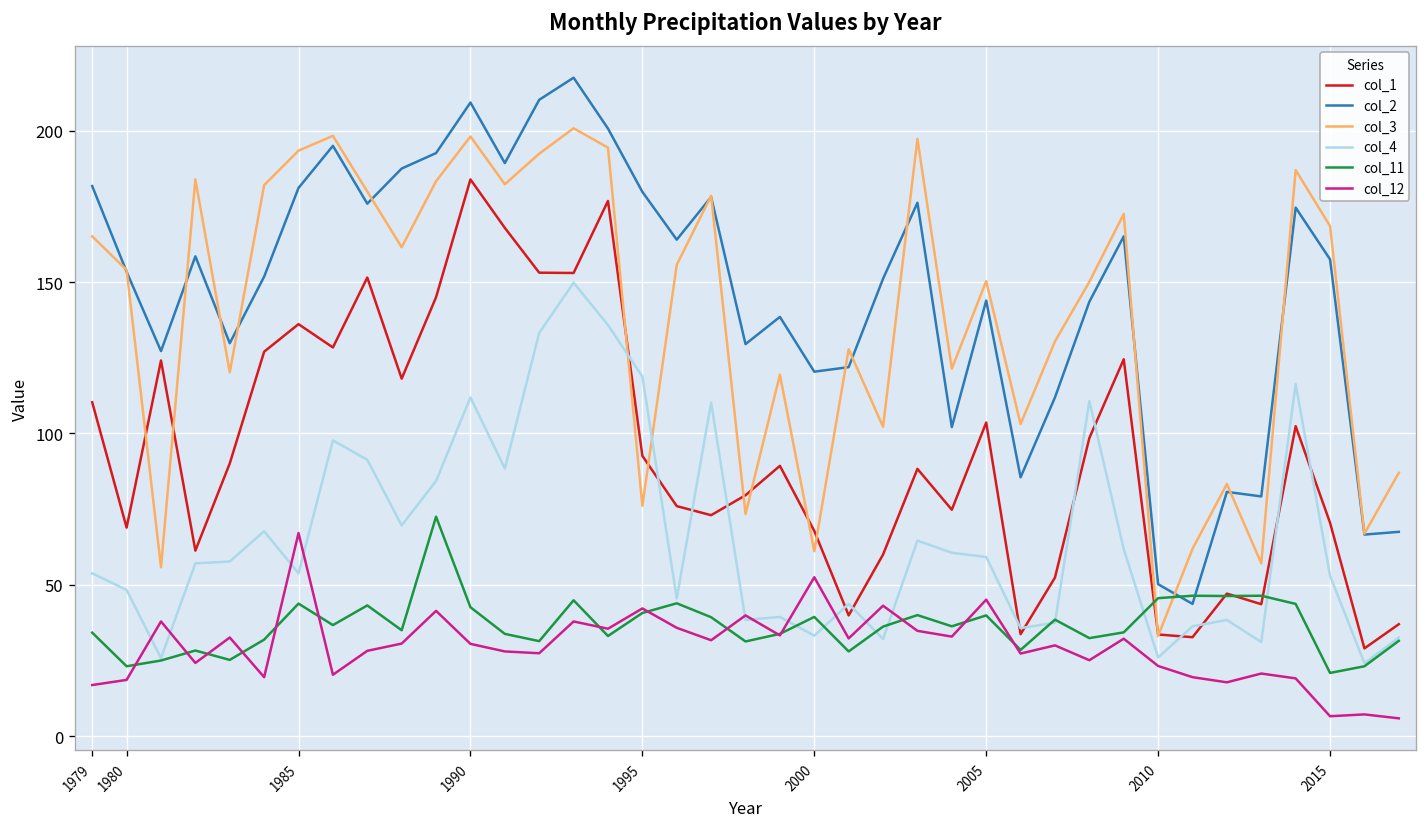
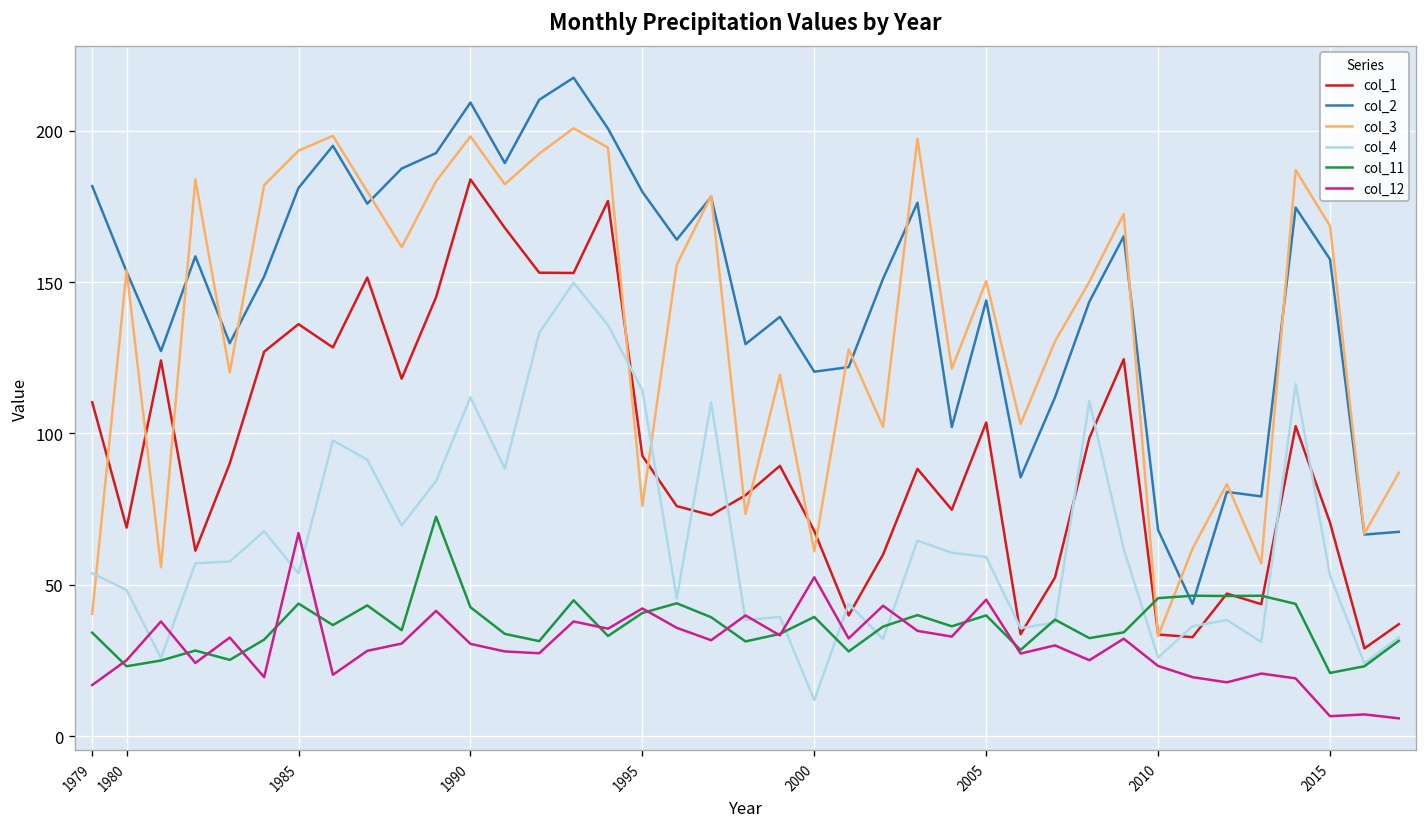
  {
    "col_1": {
      "1979": 110,
      "1980": 69,
      "1985": 136,
      "1990": 184,
      "1995": 93,
      "2000": 68,
      "2005": 104,
      "2015": 71
    },
    "col_2": {
      "1979": 182,
      "1985": 181,
      "1990": 209,
      "1995": 180,
      "2000": 120,
      "2005": 144,
-     "2010": 50,
+     "2010": 68,
      "2015": 158
    },
    "col_3": {
-     "1979": 165,
+     "1979": 40,
      "1985": 193,
      "1990": 198,
      "1995": 76,
      "2000": 61,
      "2005": 150,
      "2015": 169
    },
    "col_4": {
      "1979": 54,
      "1980": 48,
      "1985": 54,
      "1990": 112,
-     "1995": 119,
-     "2000": 33,
+     "1995": 114,
+     "2000": 12,
      "2005": 59,
      "2010": 26,
      "2015": 53
    },
    "col_11": {
      "1979": 34,
      "1980": 23,
      "1985": 44,
      "1990": 43,
      "1995": 41,
      "2000": 39,
      "2005": 40,
      "2010": 46,
      "2015": 21
    },
    "col_12": {
      "1979": 17,
-     "1980": 19,
+     "1980": 25,
      "1985": 67,
      "1990": 31,
      "1995": 42,
      "2000": 53,
      "2005": 45,
      "2010": 23,
      "2015": 7
    }
  }
